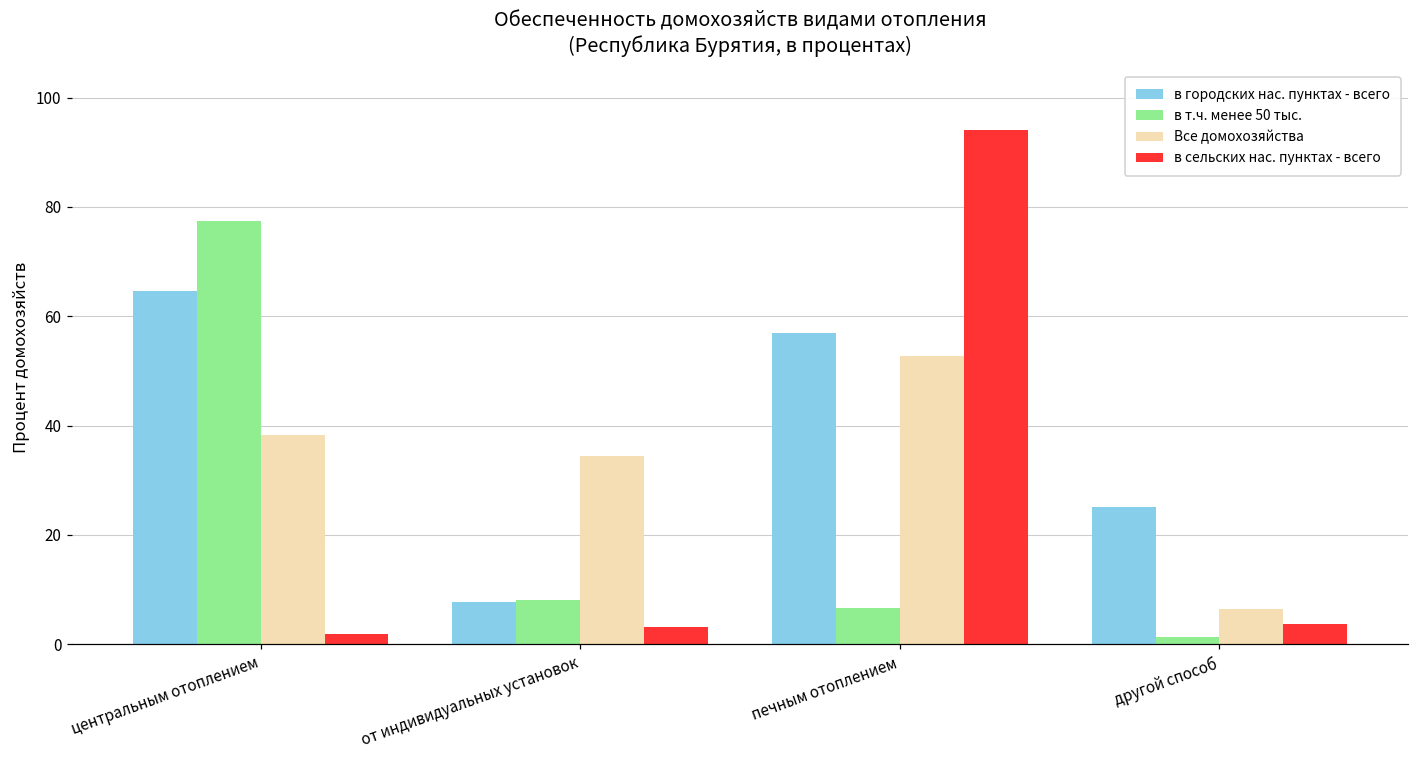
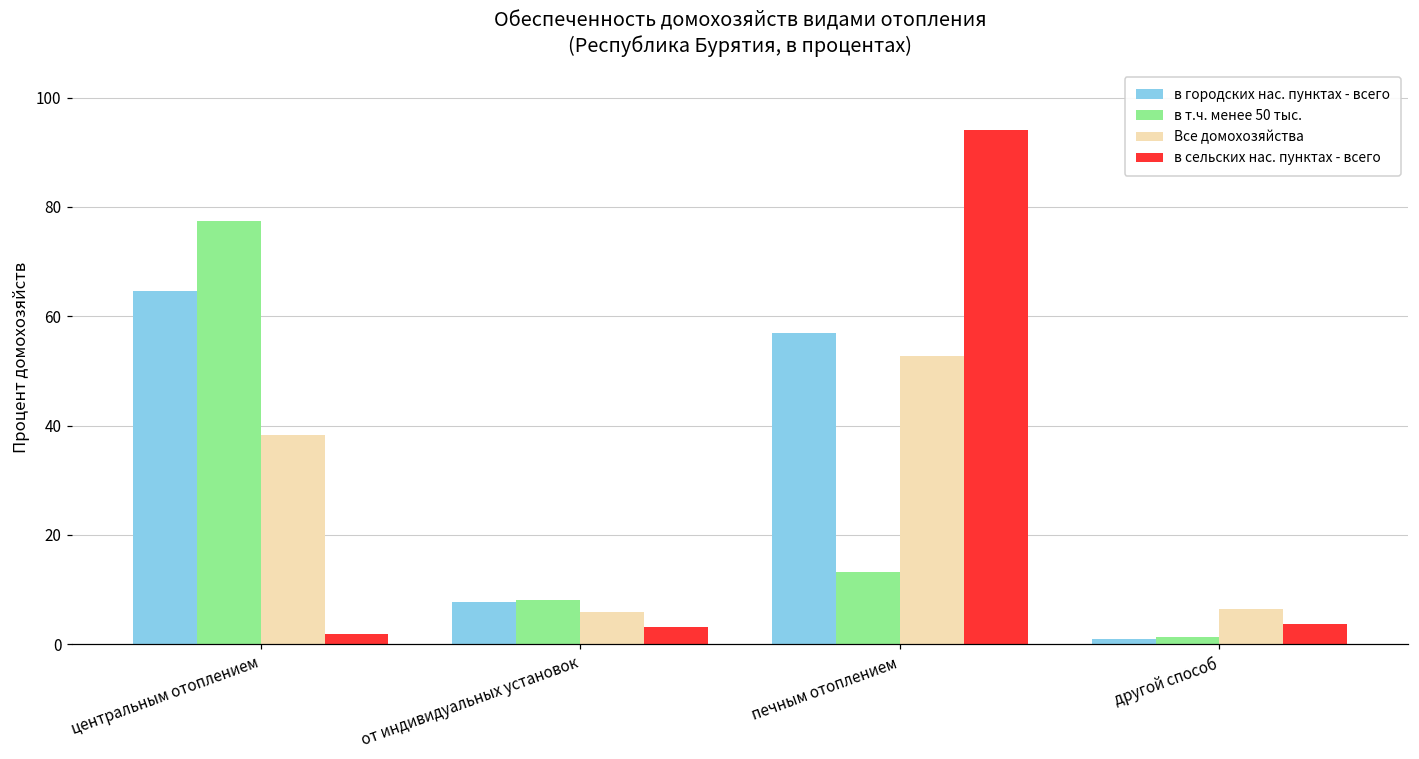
  {
    "в городских нас. пунктах - всего": {
      "центральным отоплением": 65,
      "от индивидуальных установок": 8,
      "печным отоплением": 57,
-     "другой способ": 25
+     "другой способ": 1
    },
    "в т.ч. менее 50 тыс.": {
      "центральным отоплением": 77,
      "от индивидуальных установок": 8,
-     "печным отоплением": 7,
+     "печным отоплением": 13,
      "другой способ": 1
    },
    "Все домохозяйства": {
      "центральным отоплением": 38,
-     "от индивидуальных установок": 34,
+     "от индивидуальных установок": 6,
      "печным отоплением": 53,
      "другой способ": 6
    },
    "в сельских нас. пунктах - всего": {
      "центральным отоплением": 2,
      "от индивидуальных установок": 3,
      "печным отоплением": 94,
      "другой способ": 4
    }
  }
